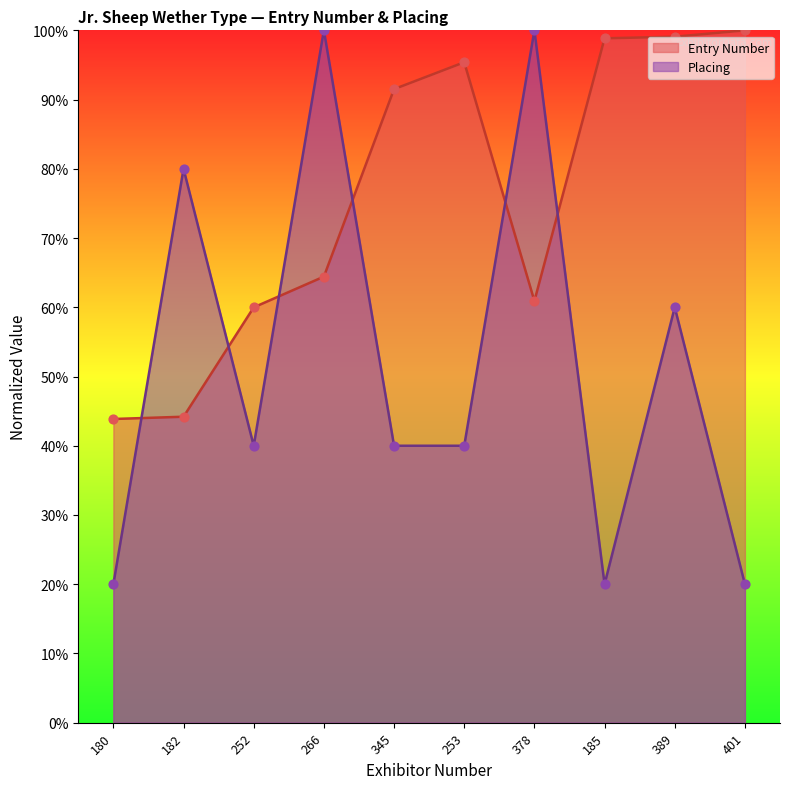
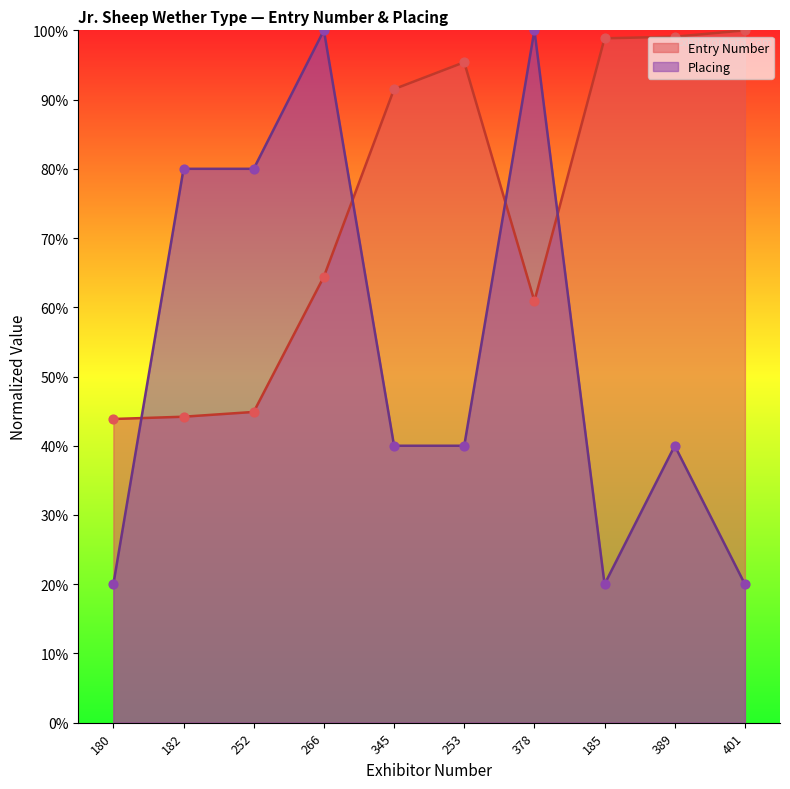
  {
    "Entry Number": {
      "180": "44%",
      "182": "44%",
-     "252": "60%",
+     "252": "45%",
      "266": "64%",
      "345": "92%",
      "253": "95%",
      "378": "61%",
      "185": "99%",
      "401": "100%"
    },
    "Placing": {
      "180": "20%",
      "182": "80%",
-     "252": "40%",
+     "252": "80%",
      "266": "100%",
      "345": "40%",
      "253": "40%",
      "378": "100%",
      "185": "20%",
-     "389": "60%",
+     "389": "40%",
      "401": "20%"
    }
  }
